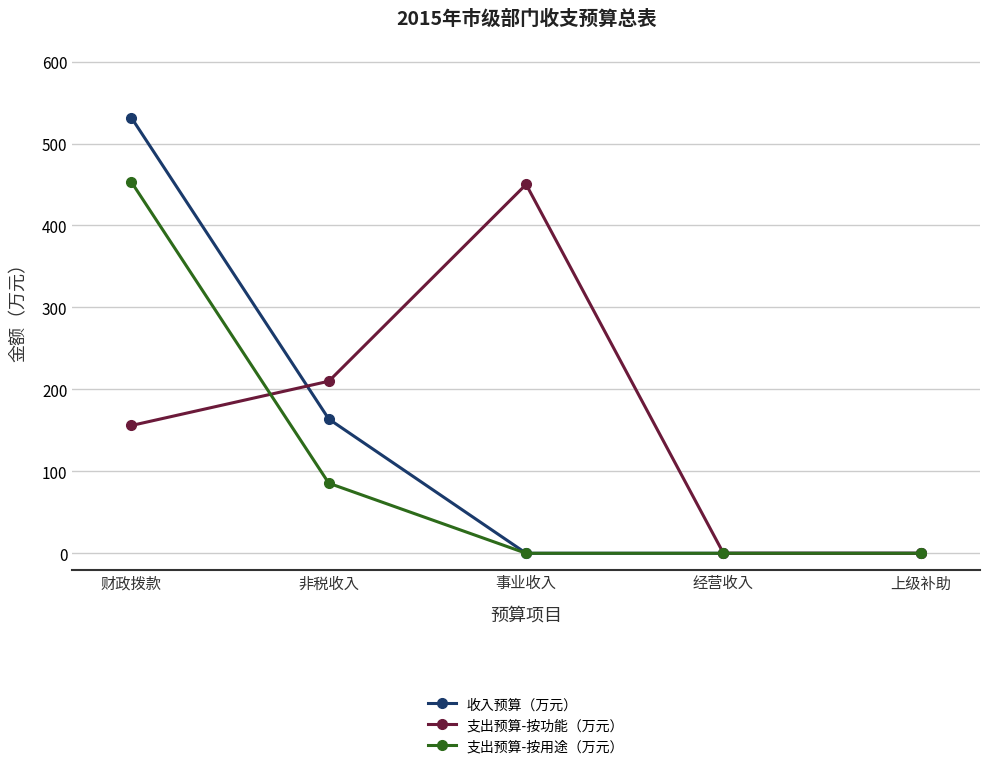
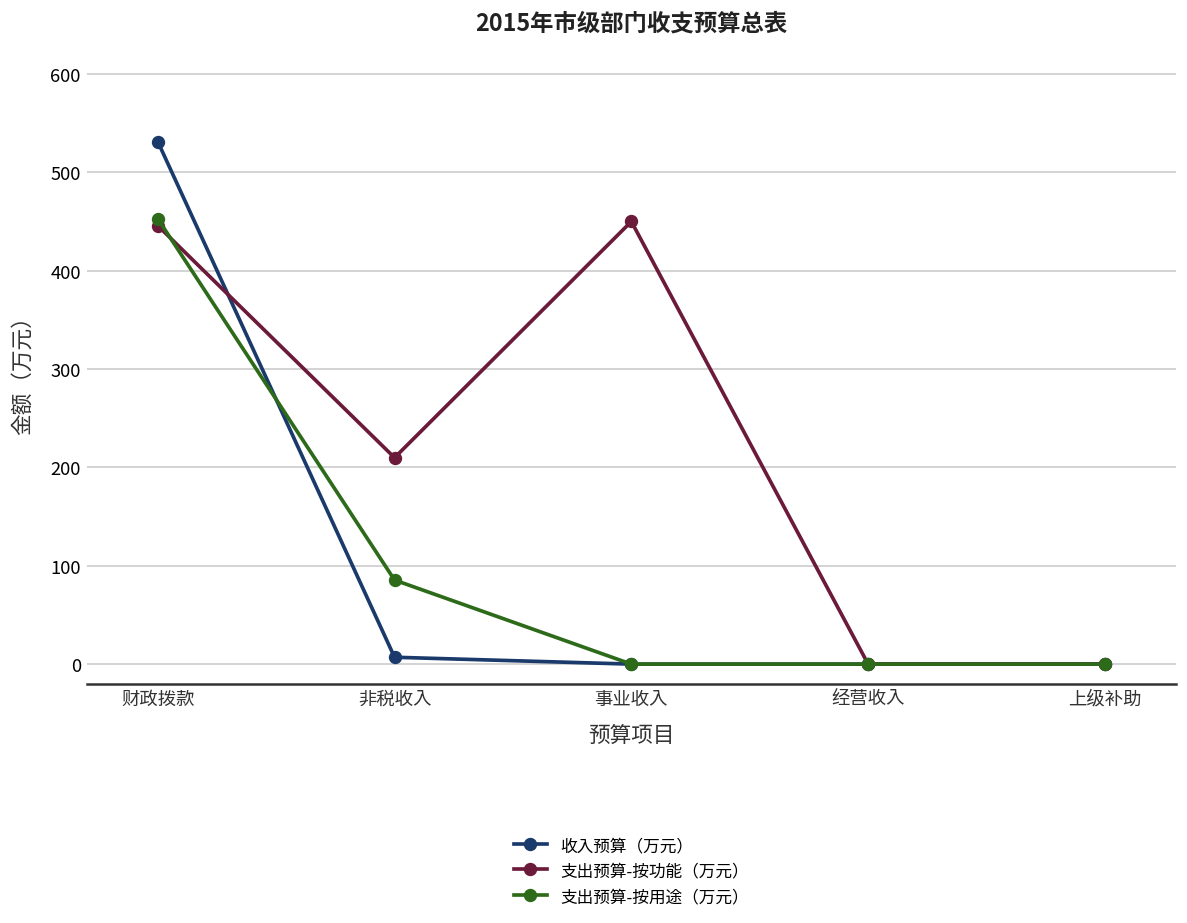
  {
    "收入预算（万元）": {
      "财政拨款": 530,
-     "非税收入": 160
+     "非税收入": 10
    },
    "支出预算-按功能（万元）": {
-     "财政拨款": 160,
+     "财政拨款": 450,
      "非税收入": 210,
      "事业收入": 450
    },
    "支出预算-按用途（万元）": {
      "财政拨款": 450,
      "非税收入": 90
    }
  }
